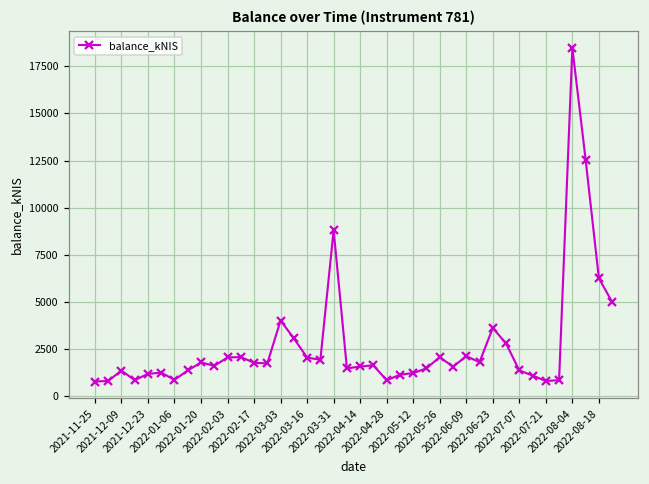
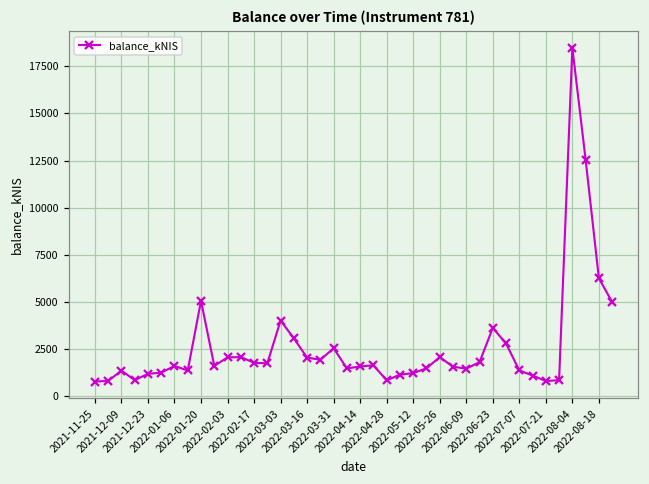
  {
    "2021-11-25": 800,
    "2021-12-09": 1400,
    "2021-12-23": 1200,
-   "2022-01-06": 900,
-   "2022-01-20": 1800,
+   "2022-01-06": 1600,
+   "2022-01-20": 5100,
    "2022-02-03": 2100,
    "2022-02-17": 1800,
    "2022-03-03": 4000,
    "2022-03-16": 2000,
-   "2022-03-31": 8800,
+   "2022-03-31": 2500,
    "2022-04-14": 1600,
    "2022-04-28": 800,
    "2022-05-12": 1200,
    "2022-05-26": 2100,
-   "2022-06-09": 2100,
+   "2022-06-09": 1500,
    "2022-06-23": 3600,
    "2022-07-07": 1400,
    "2022-07-21": 800,
    "2022-08-04": 18500,
    "2022-08-18": 6300
  }
